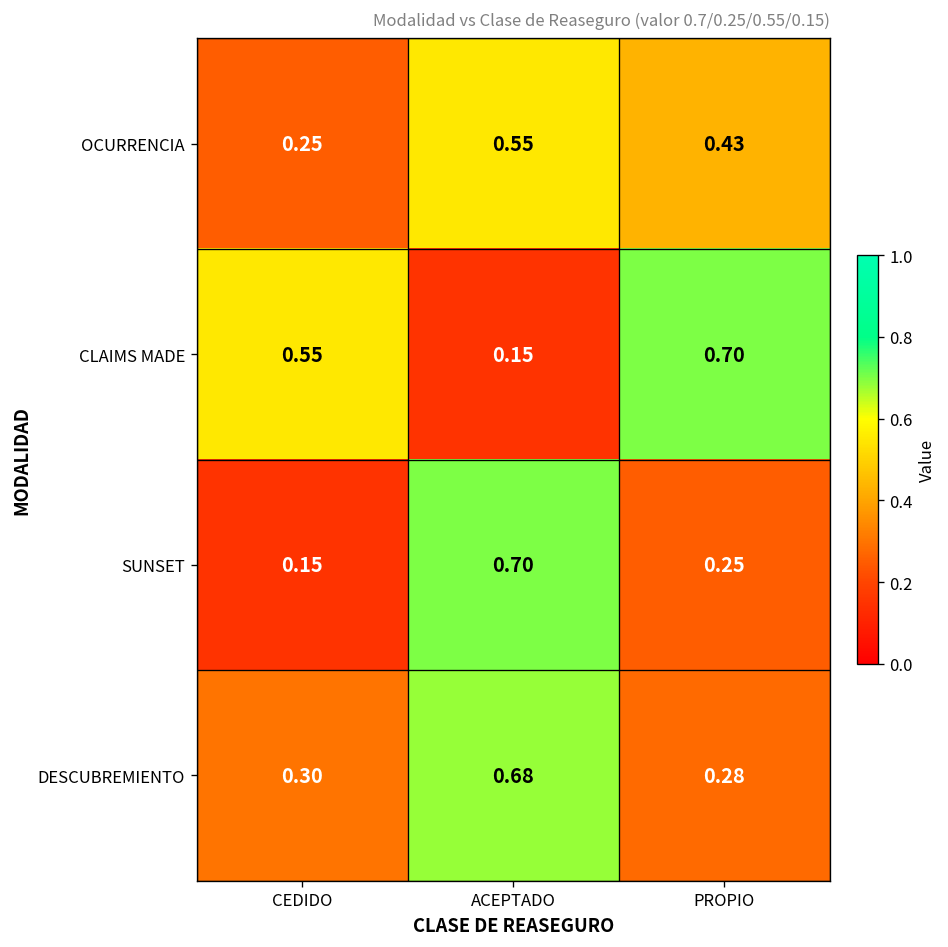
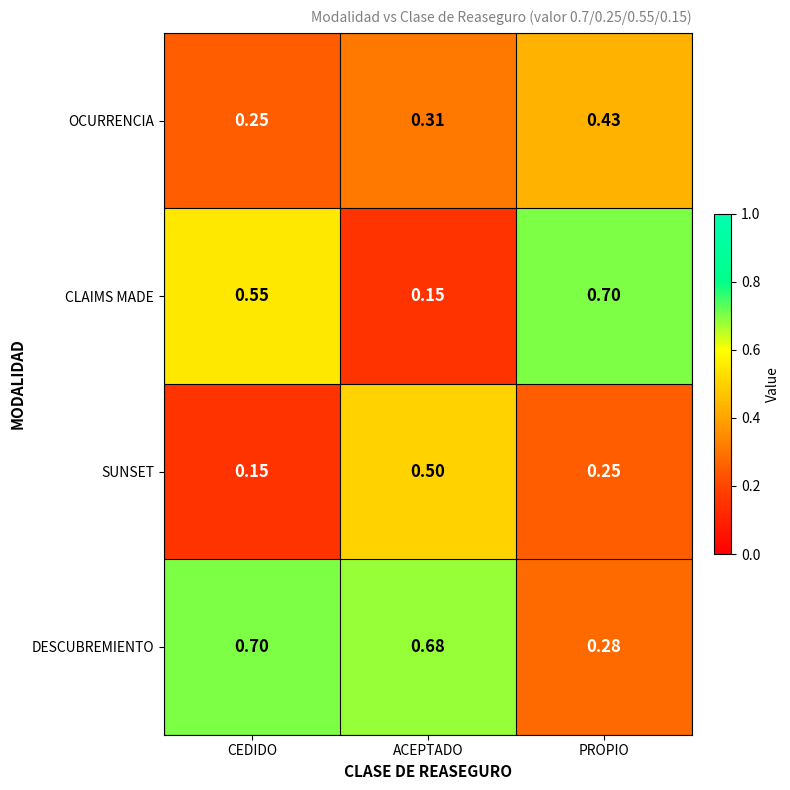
  {
    "OCURRENCIA": {
      "CEDIDO": 0.25,
-     "ACEPTADO": 0.55,
+     "ACEPTADO": 0.31,
      "PROPIO": 0.43
    },
    "CLAIMS MADE": {
      "CEDIDO": 0.55,
      "ACEPTADO": 0.15,
      "PROPIO": 0.70
    },
    "SUNSET": {
      "CEDIDO": 0.15,
-     "ACEPTADO": 0.70,
+     "ACEPTADO": 0.50,
      "PROPIO": 0.25
    },
    "DESCUBREMIENTO": {
-     "CEDIDO": 0.30,
+     "CEDIDO": 0.70,
      "ACEPTADO": 0.68,
      "PROPIO": 0.28
    }
  }
